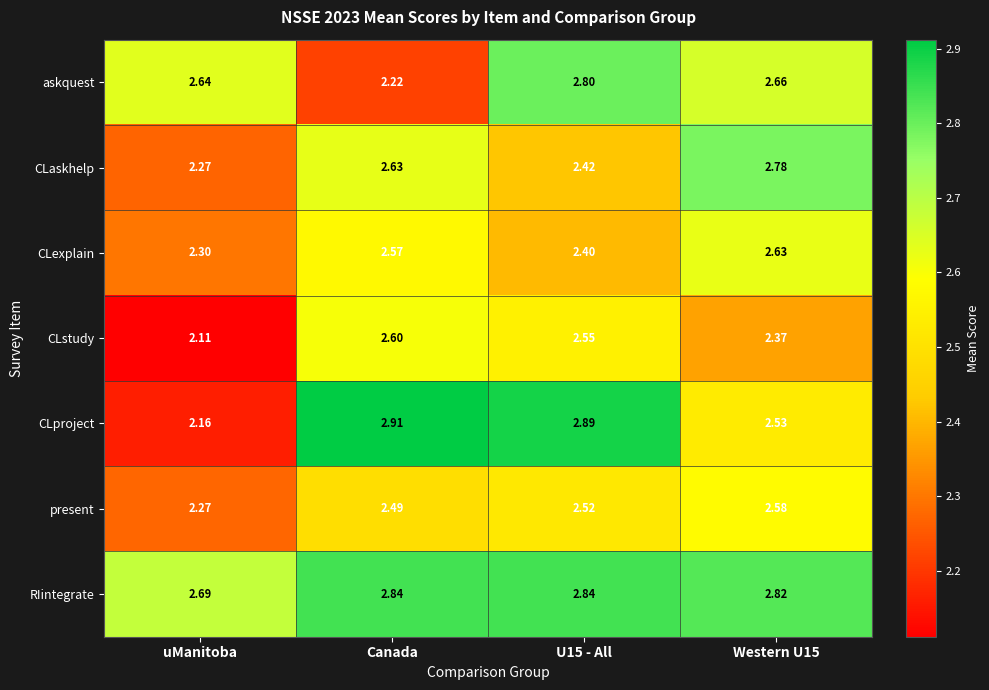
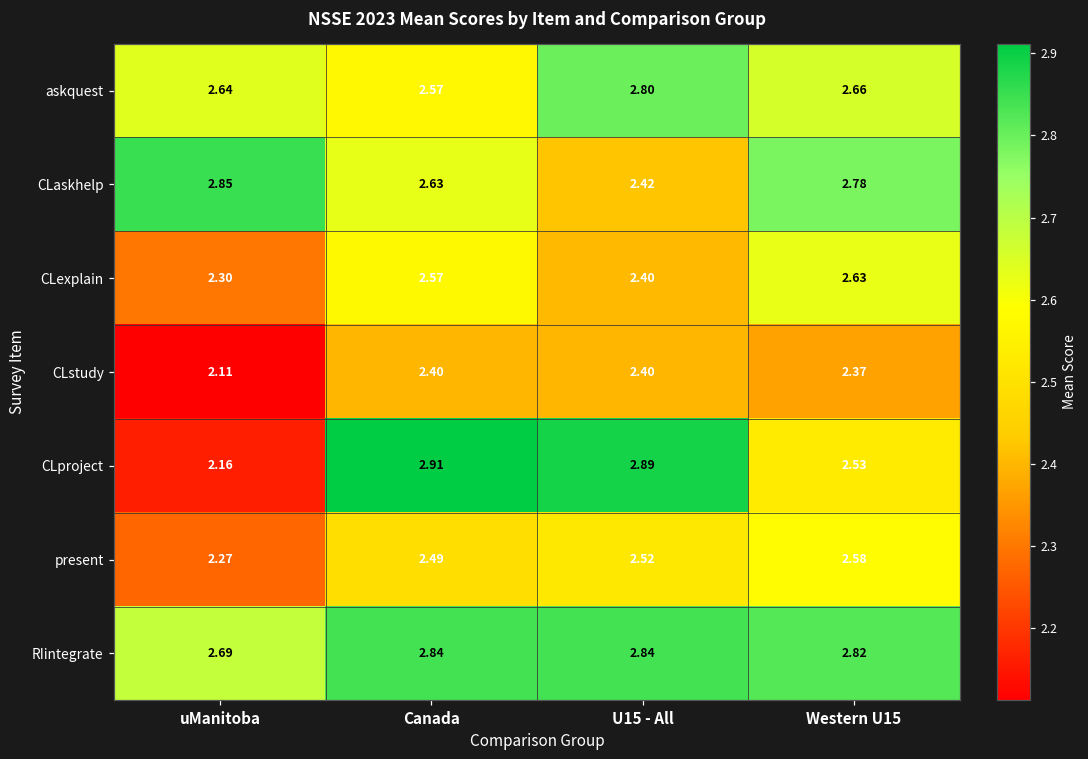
  {
    "askquest": {
      "uManitoba": 2.64,
-     "Canada": 2.22,
+     "Canada": 2.57,
      "U15 - All": 2.80,
      "Western U15": 2.66
    },
    "CLaskhelp": {
-     "uManitoba": 2.27,
+     "uManitoba": 2.85,
      "Canada": 2.63,
      "U15 - All": 2.42,
      "Western U15": 2.78
    },
    "CLexplain": {
      "uManitoba": 2.30,
      "Canada": 2.57,
      "U15 - All": 2.40,
      "Western U15": 2.63
    },
    "CLstudy": {
      "uManitoba": 2.11,
-     "Canada": 2.60,
-     "U15 - All": 2.55,
+     "Canada": 2.40,
+     "U15 - All": 2.40,
      "Western U15": 2.37
    },
    "CLproject": {
      "uManitoba": 2.16,
      "Canada": 2.91,
      "U15 - All": 2.89,
      "Western U15": 2.53
    },
    "present": {
      "uManitoba": 2.27,
      "Canada": 2.49,
      "U15 - All": 2.52,
      "Western U15": 2.58
    },
    "RIintegrate": {
      "uManitoba": 2.69,
      "Canada": 2.84,
      "U15 - All": 2.84,
      "Western U15": 2.82
    }
  }
